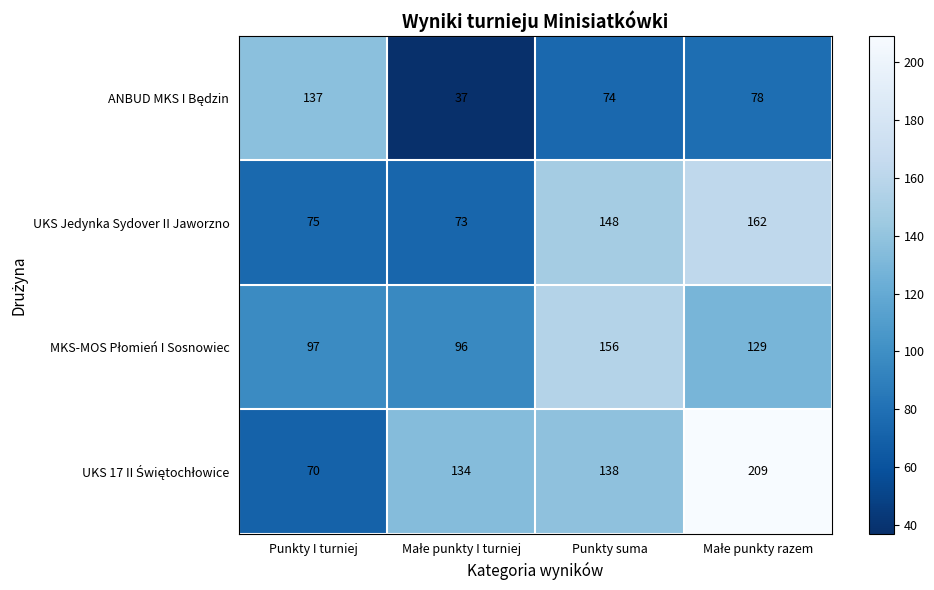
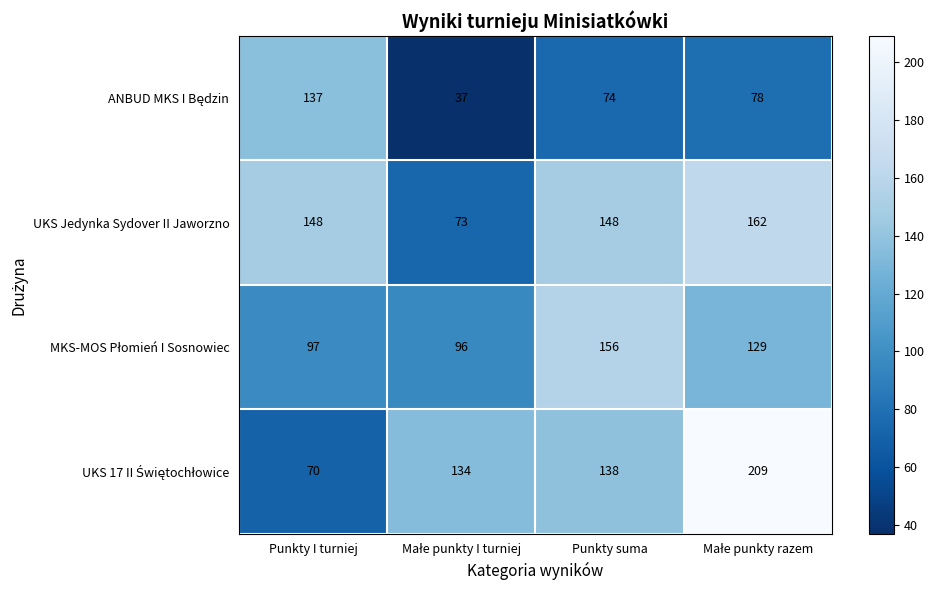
  {
    "ANBUD MKS I Będzin": {
      "Punkty I turniej": 137,
      "Małe punkty I turniej": 37,
      "Punkty suma": 74,
      "Małe punkty razem": 78
    },
    "UKS Jedynka Sydover II Jaworzno": {
-     "Punkty I turniej": 75,
+     "Punkty I turniej": 148,
      "Małe punkty I turniej": 73,
      "Punkty suma": 148,
      "Małe punkty razem": 162
    },
    "MKS-MOS Płomień I Sosnowiec": {
      "Punkty I turniej": 97,
      "Małe punkty I turniej": 96,
      "Punkty suma": 156,
      "Małe punkty razem": 129
    },
    "UKS 17 II Świętochłowice": {
      "Punkty I turniej": 70,
      "Małe punkty I turniej": 134,
      "Punkty suma": 138,
      "Małe punkty razem": 209
    }
  }
